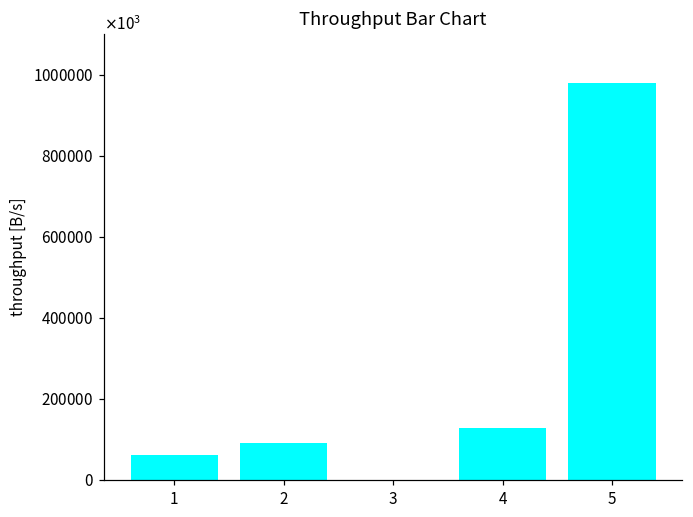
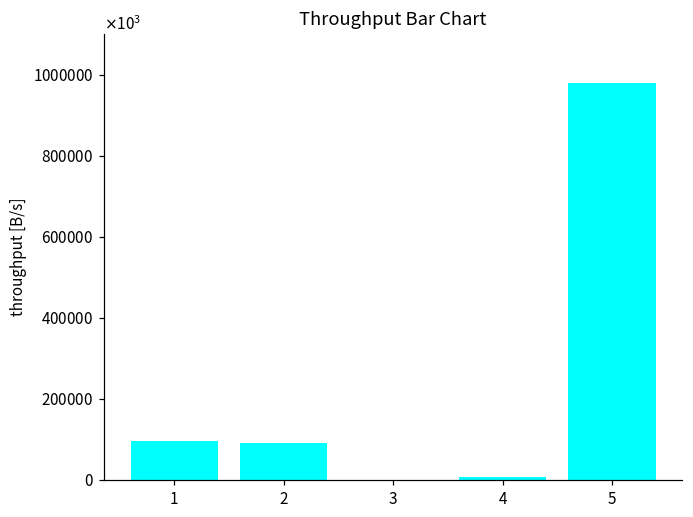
  {
-   "1": 60000000,
+   "1": 100000000,
    "2": 90000000,
-   "4": 130000000,
+   "4": 10000000,
    "5": 980000000
  }
